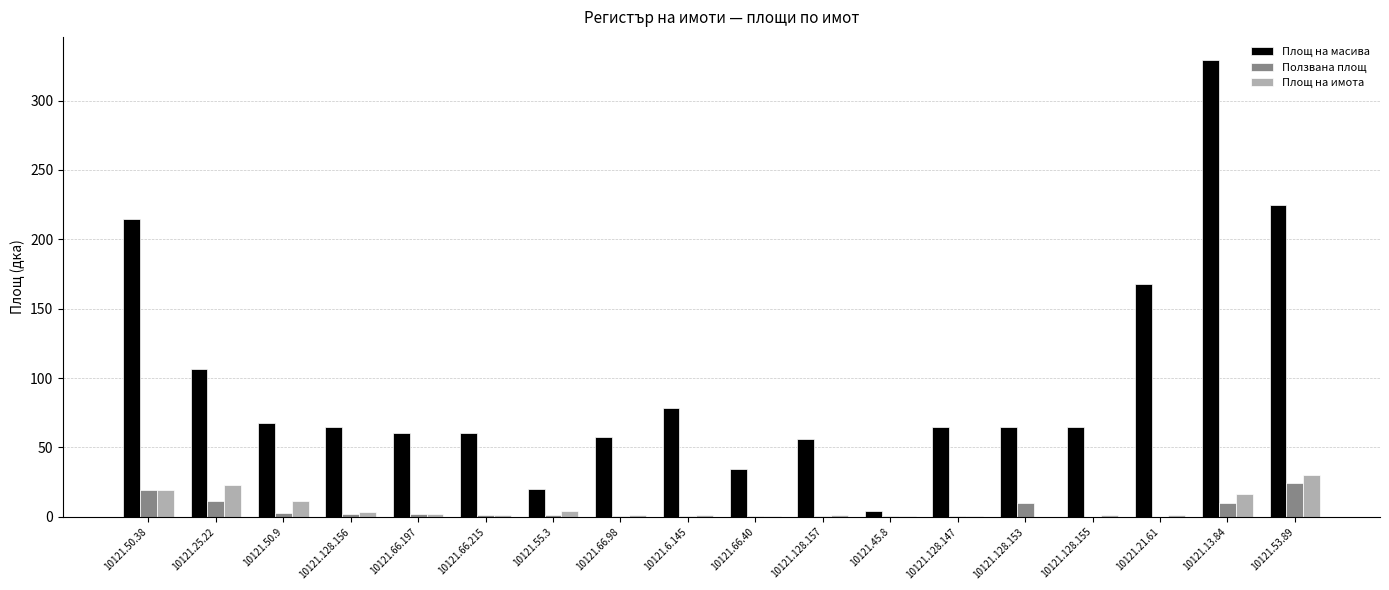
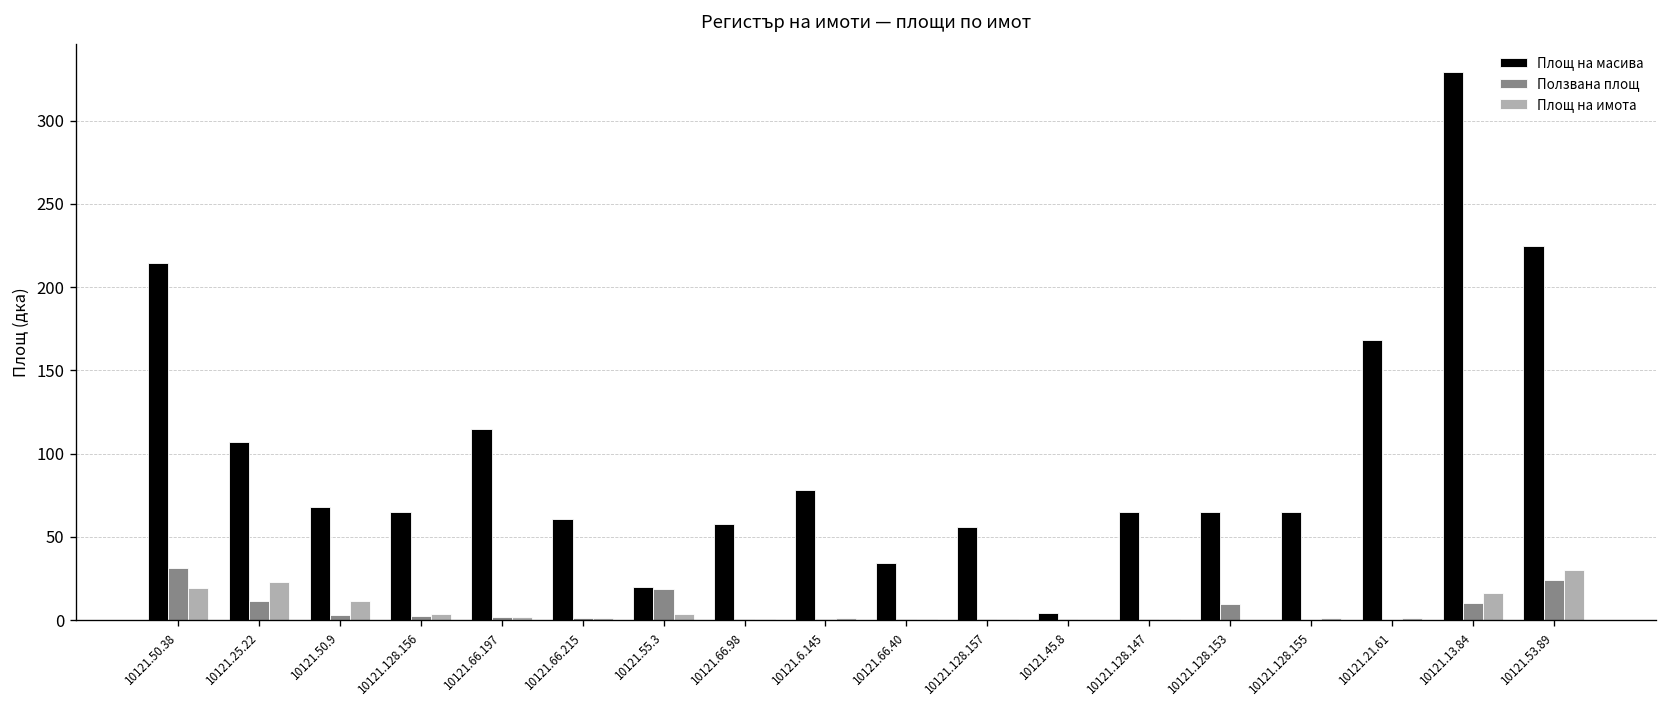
  {
    "Площ на масива": {
      "10121.50.38": 214,
      "10121.25.22": 107,
      "10121.50.9": 68,
      "10121.128.156": 65,
-     "10121.66.197": 61,
+     "10121.66.197": 115,
      "10121.66.215": 61,
      "10121.55.3": 20,
      "10121.66.98": 58,
      "10121.6.145": 78,
      "10121.66.40": 35,
      "10121.128.157": 56,
      "10121.45.8": 4,
      "10121.128.147": 65,
      "10121.128.153": 65,
      "10121.128.155": 65,
      "10121.21.61": 168,
      "10121.13.84": 329,
      "10121.53.89": 225
    },
    "Ползвана площ": {
-     "10121.50.38": 19,
+     "10121.50.38": 31,
      "10121.25.22": 12,
      "10121.50.9": 3,
      "10121.128.156": 2,
      "10121.66.197": 2,
-     "10121.55.3": 1,
+     "10121.55.3": 19,
      "10121.128.153": 10,
      "10121.13.84": 10,
      "10121.53.89": 24
    },
    "Площ на имота": {
      "10121.50.38": 19,
      "10121.25.22": 23,
      "10121.50.9": 11,
      "10121.128.156": 4,
      "10121.66.197": 2,
      "10121.55.3": 4,
      "10121.13.84": 16,
      "10121.53.89": 30
    }
  }
